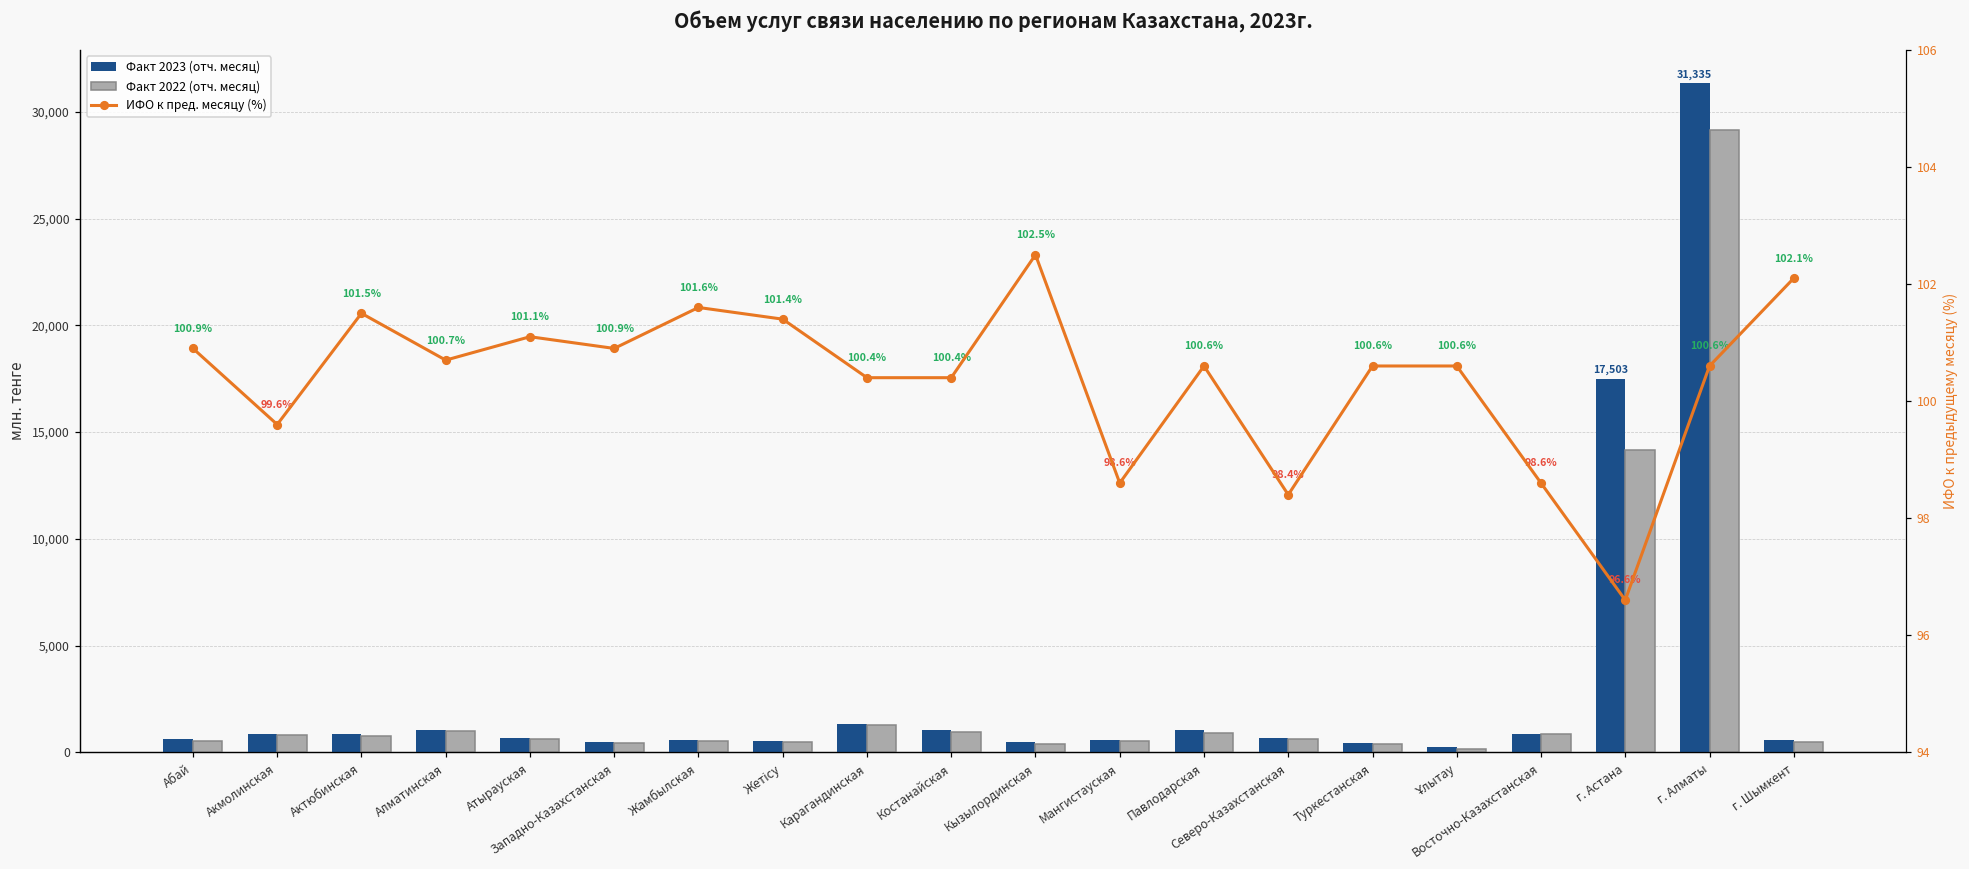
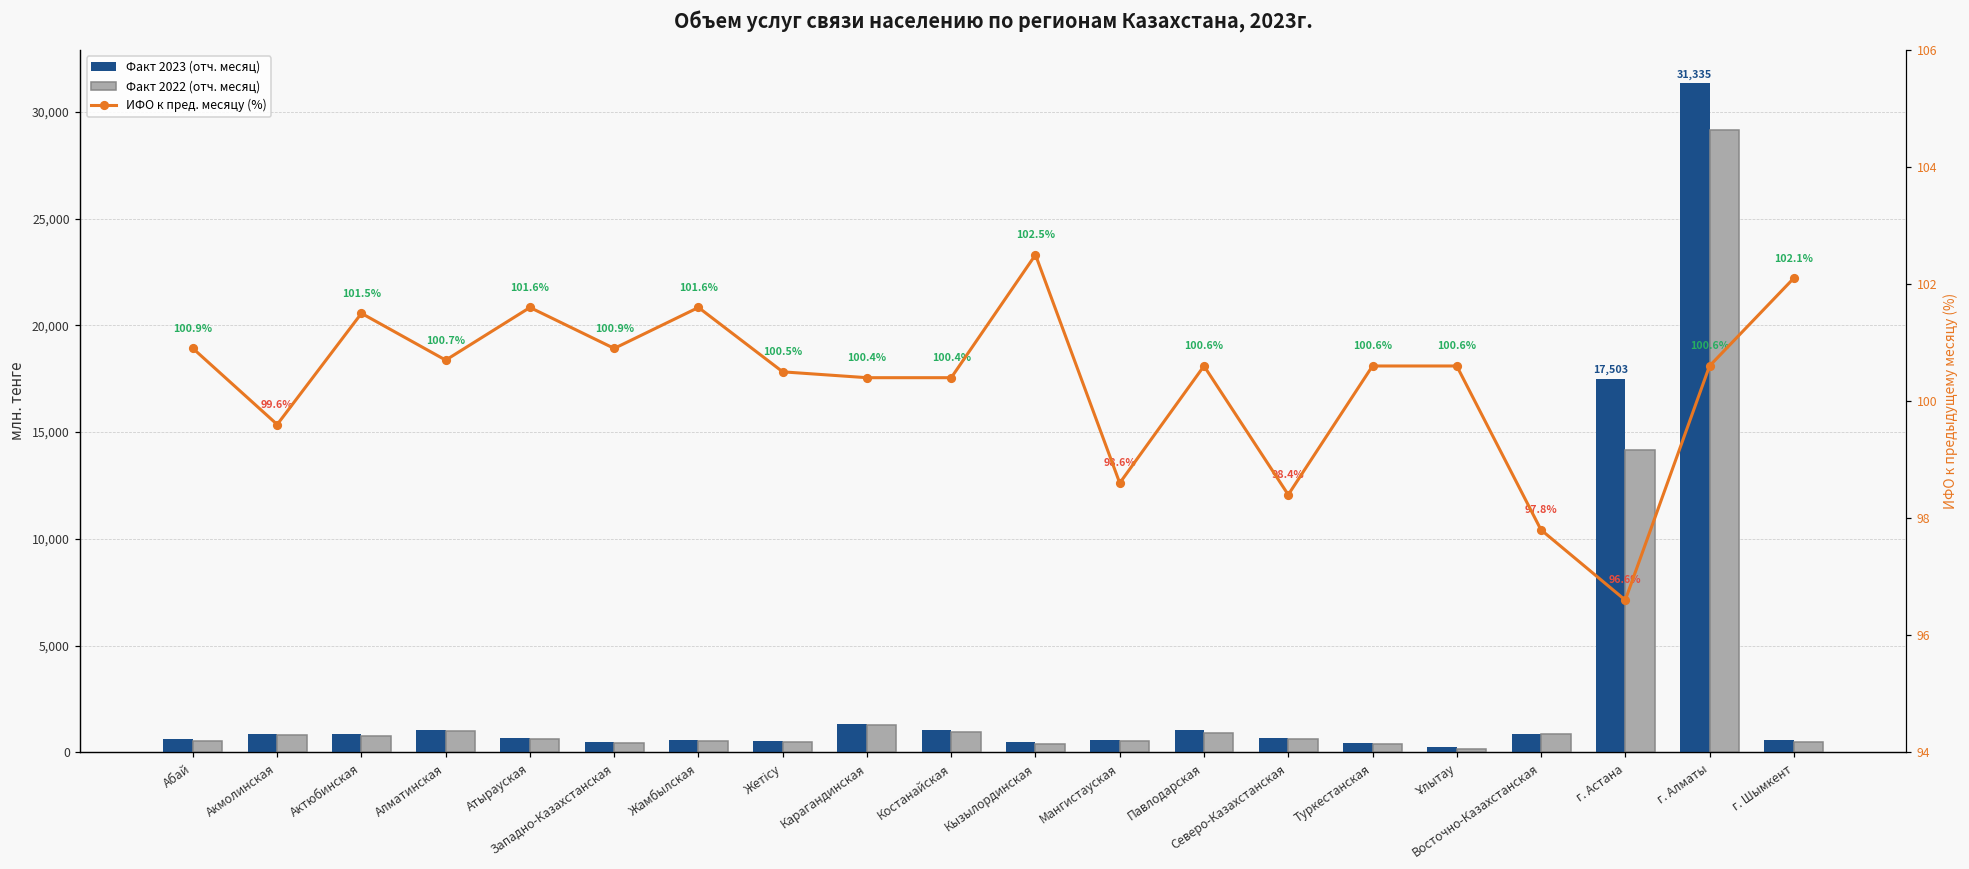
  {
    "Факт 2023 (отч. месяц)": {
      "г. Астана": "17,503",
      "г. Алматы": "31,335"
    },
    "ИФО к пред. месяцу (%)": {
      "Абай": "100.9%",
      "Акмолинская": "99.6%",
      "Актюбинская": "101.5%",
      "Алматинская": "100.7%",
-     "Атырауская": "101.1%",
+     "Атырауская": "101.6%",
      "Западно-Казахстанская": "100.9%",
      "Жамбылская": "101.6%",
-     "Жетісу": "101.4%",
+     "Жетісу": "100.5%",
      "Карагандинская": "100.4%",
      "Костанайская": "100.4%",
      "Кызылординская": "102.5%",
      "Мангистауская": "98.6%",
      "Павлодарская": "100.6%",
      "Северо-Казахстанская": "98.4%",
      "Туркестанская": "100.6%",
      "Ұлытау": "100.6%",
-     "Восточно-Казахстанская": "98.6%",
+     "Восточно-Казахстанская": "97.8%",
      "г. Астана": "96.6%",
      "г. Алматы": "100.6%",
      "г. Шымкент": "102.1%"
    }
  }
